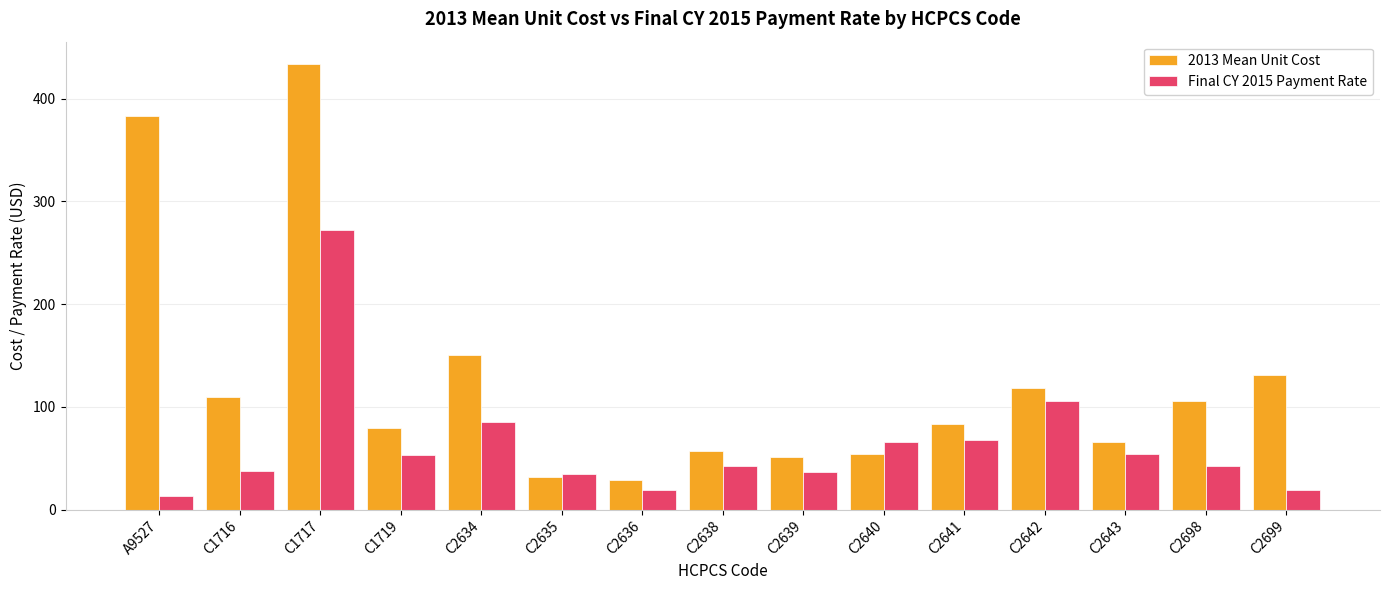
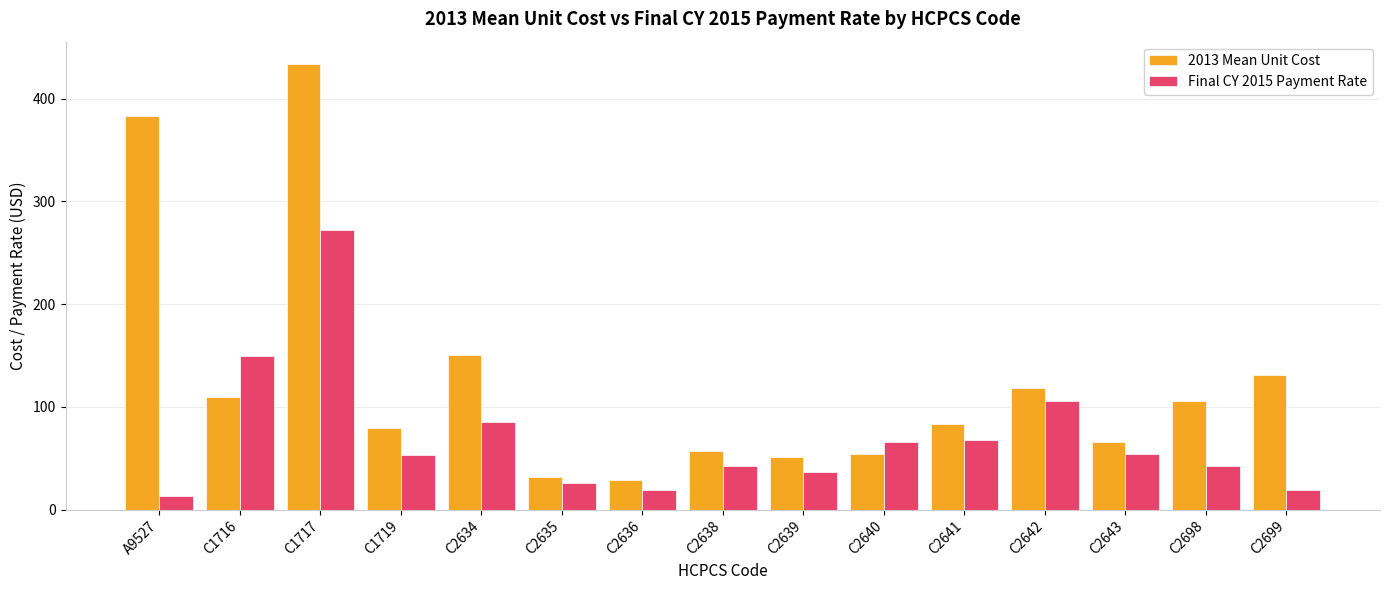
  {
    "2013 Mean Unit Cost": {
      "A9527": 383,
      "C1716": 110,
      "C1717": 434,
      "C1719": 80,
      "C2634": 151,
      "C2635": 32,
      "C2636": 29,
      "C2638": 57,
      "C2639": 52,
      "C2640": 55,
      "C2641": 83,
      "C2642": 119,
      "C2643": 66,
      "C2698": 106,
      "C2699": 131
    },
    "Final CY 2015 Payment Rate": {
      "A9527": 13,
-     "C1716": 37,
+     "C1716": 149,
      "C1717": 272,
      "C1719": 54,
      "C2634": 86,
-     "C2635": 35,
+     "C2635": 26,
      "C2636": 19,
      "C2638": 42,
      "C2639": 37,
      "C2640": 65,
      "C2641": 68,
      "C2642": 105,
      "C2643": 55,
      "C2698": 42,
      "C2699": 19
    }
  }
